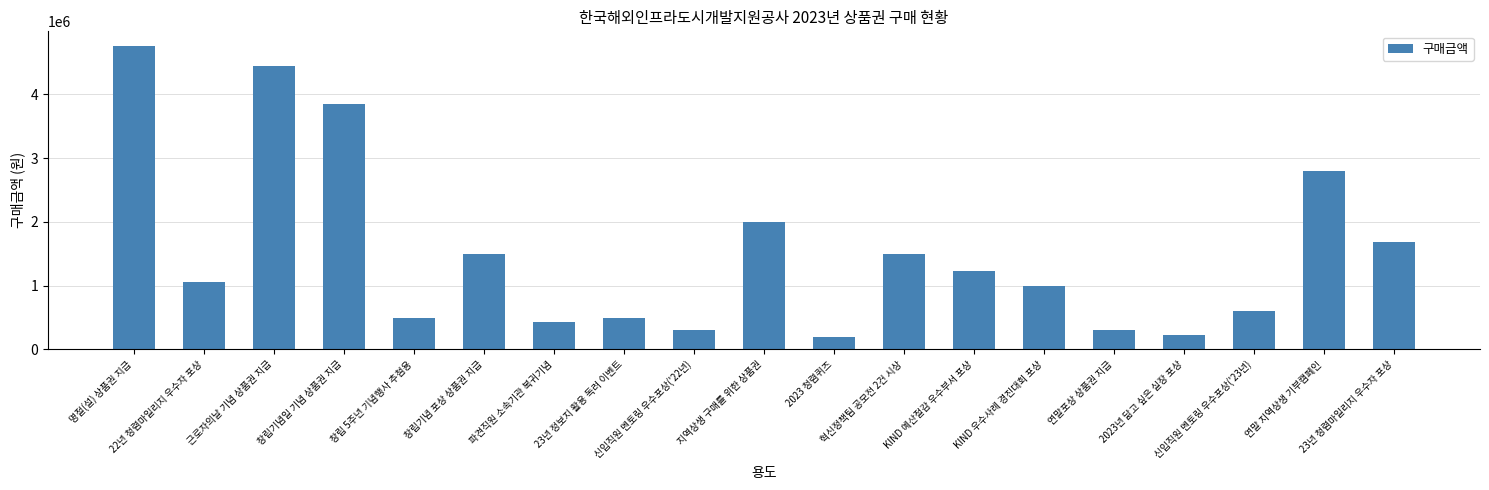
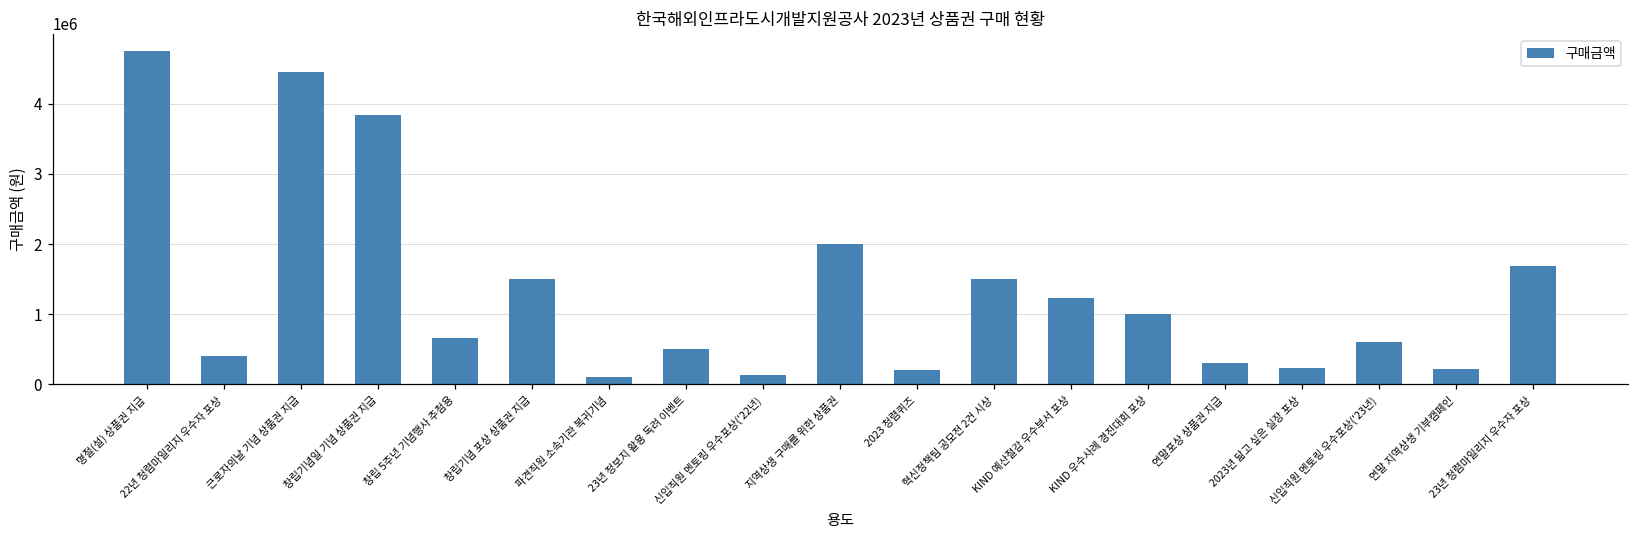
  {
    "명절(설) 상품권 지급": 4800000,
-   "22년 청렴마일리지 우수자 포상": 1100000,
+   "22년 청렴마일리지 우수자 포상": 400000,
    "근로자의날 기념 상품권 지급": 4500000,
    "창립기념일 기념 상품권 지급": 3800000,
-   "창립 5주년 기념행사 추첨용": 500000,
+   "창립 5주년 기념행사 추첨용": 700000,
    "창립기념 포상 상품권 지급": 1500000,
-   "파견직원 소속기관 복귀기념": 400000,
+   "파견직원 소속기관 복귀기념": 100000,
    "23년 정보지 활용 독려 이벤트": 500000,
-   "신입직원 멘토링 우수포상('22년)": 300000,
+   "신입직원 멘토링 우수포상('22년)": 100000,
    "지역상생 구매를 위한 상품권": 2000000,
    "2023 청렴퀴즈": 200000,
    "혁신정책팀 공모전 2건 시상": 1500000,
    "KIND 예산절감 우수부서 포상": 1200000,
    "KIND 우수사례 경진대회 포상": 1000000,
    "연말포상 상품권 지급": 300000,
    "2023년 닮고 싶은 실장 포상": 200000,
    "신입직원 멘토링 우수포상('23년)": 600000,
-   "연말 지역상생 기부캠페인": 2800000,
+   "연말 지역상생 기부캠페인": 200000,
    "23년 청렴마일리지 우수자 포상": 1700000
  }
